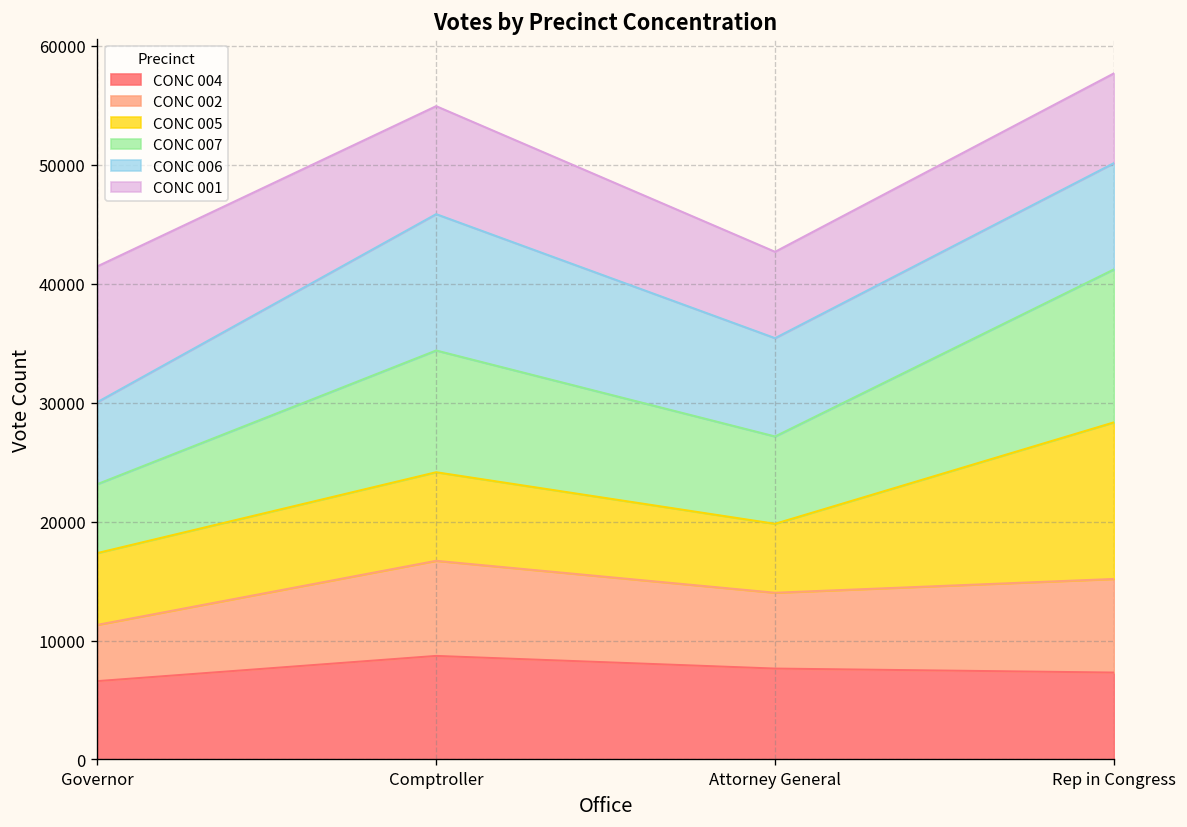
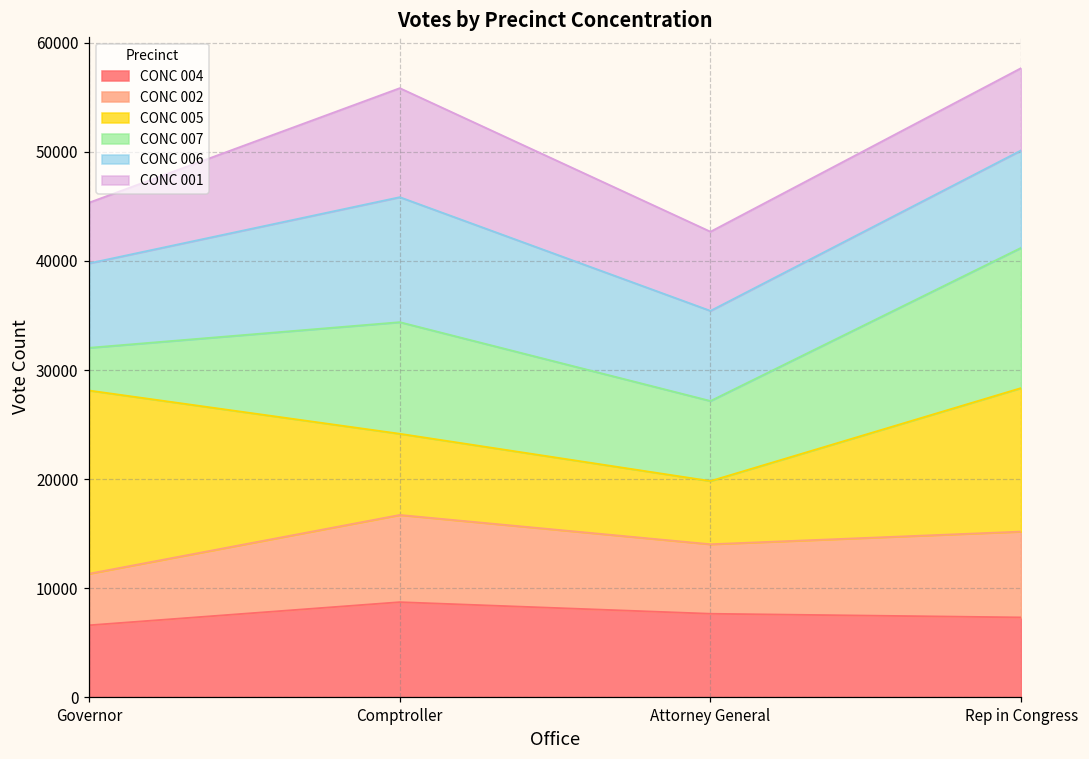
  {
    "CONC 005": {
-     "Governor": 6000,
+     "Governor": 17000,
      "Comptroller": 7000,
      "Attorney General": 6000,
      "Rep in Congress": 13000
    },
    "CONC 007": {
-     "Governor": 6000,
+     "Governor": 4000,
      "Comptroller": 10000,
      "Attorney General": 7000,
      "Rep in Congress": 13000
    },
    "CONC 006": {
-     "Governor": 7000,
+     "Governor": 8000,
      "Comptroller": 11000,
      "Attorney General": 8000,
      "Rep in Congress": 9000
    },
    "CONC 001": {
-     "Governor": 11000,
-     "Comptroller": 9000,
+     "Governor": 6000,
+     "Comptroller": 10000,
      "Attorney General": 7000,
      "Rep in Congress": 8000
    }
  }
